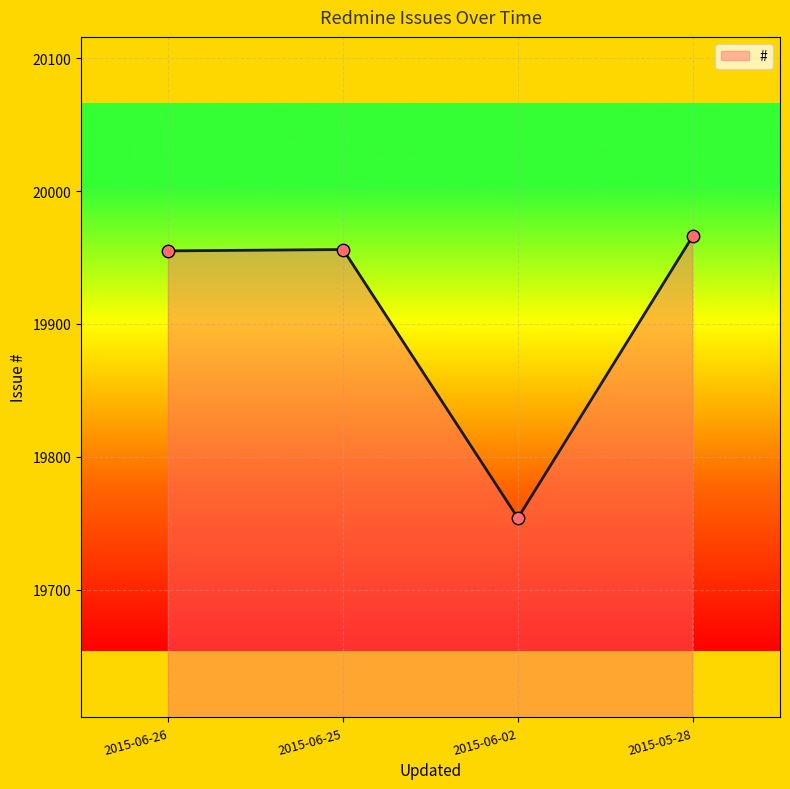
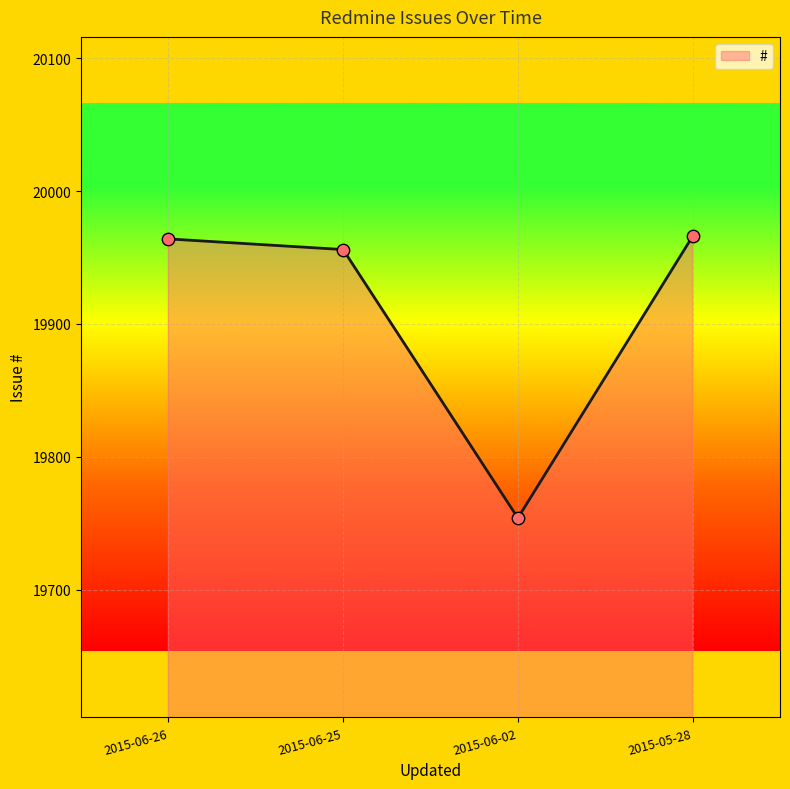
  {
-   "2015-06-26": 19955,
+   "2015-06-26": 19964,
    "2015-06-25": 19956,
    "2015-06-02": 19754,
    "2015-05-28": 19966
  }
